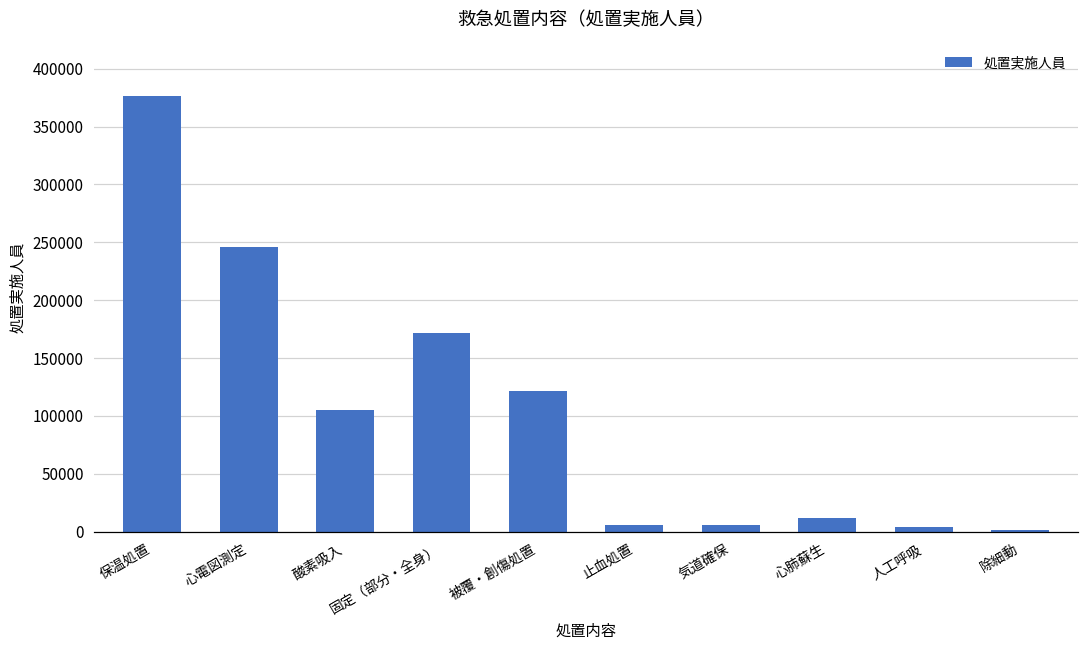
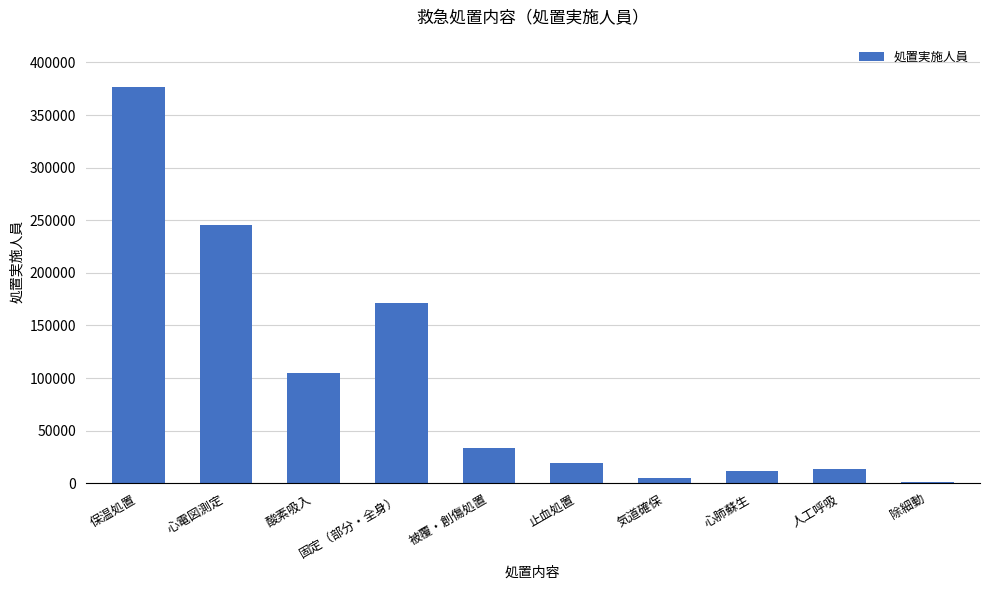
  {
    "保温処置": 377000,
    "心電図測定": 246000,
    "酸素吸入": 105000,
    "固定（部分・全身）": 171000,
-   "被覆・創傷処置": 122000,
-   "止血処置": 5000,
+   "被覆・創傷処置": 34000,
+   "止血処置": 19000,
    "気道確保": 5000,
    "心肺蘇生": 12000,
-   "人工呼吸": 4000
+   "人工呼吸": 13000
  }
